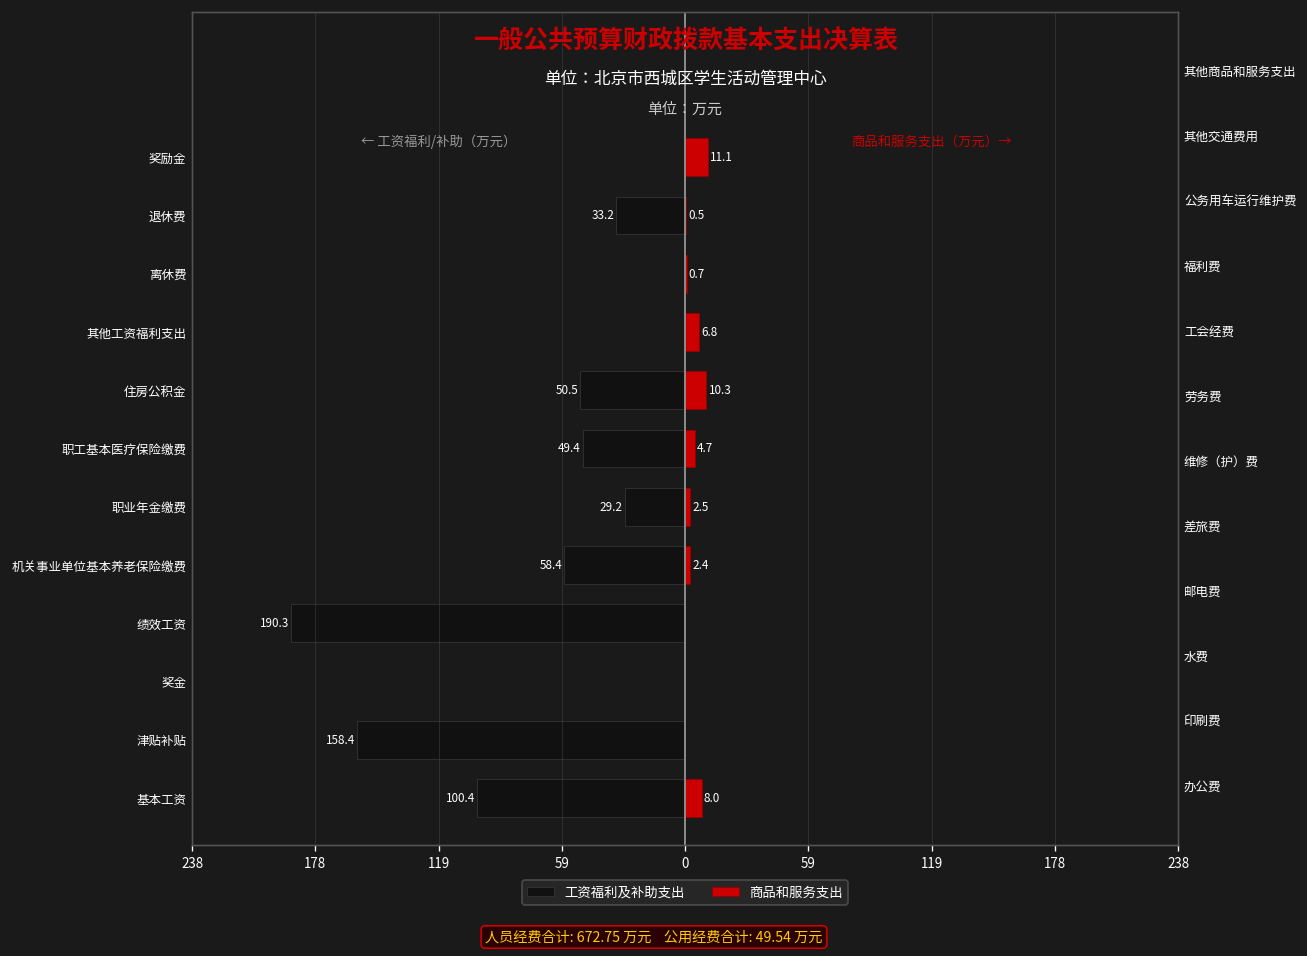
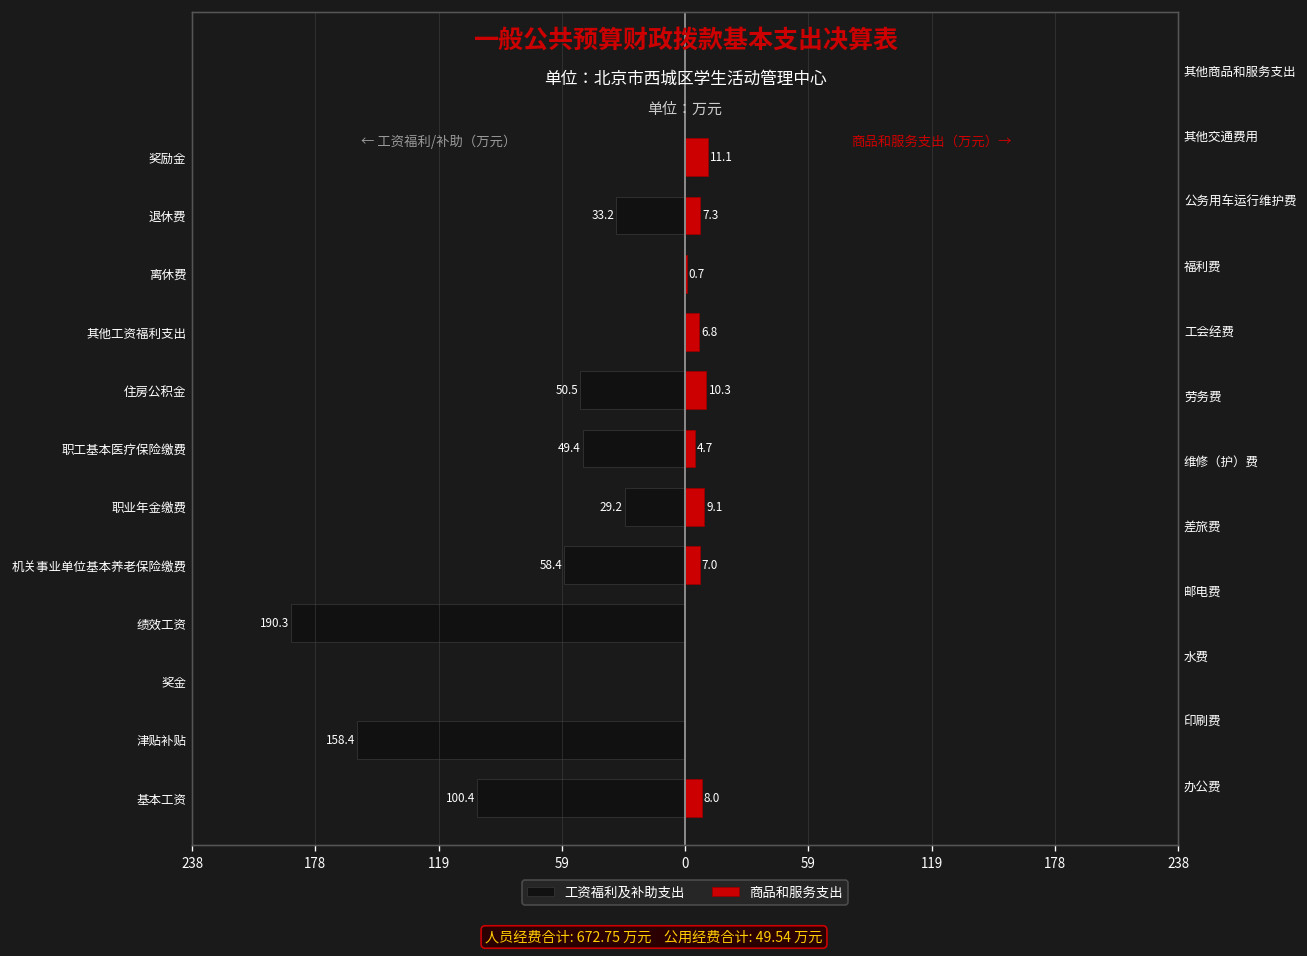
  {
    "商品和服务支出": {
      "奖励金": 11.1,
-     "退休费": 0.5,
+     "退休费": 7.3,
      "离休费": 0.7,
      "其他工资福利支出": 6.8,
      "住房公积金": 10.3,
      "职工基本医疗保险缴费": 4.7,
-     "职业年金缴费": 2.5,
-     "机关事业单位基本养老保险缴费": 2.4,
+     "职业年金缴费": 9.1,
+     "机关事业单位基本养老保险缴费": 7.0,
      "基本工资": 8.0
    }
  }
